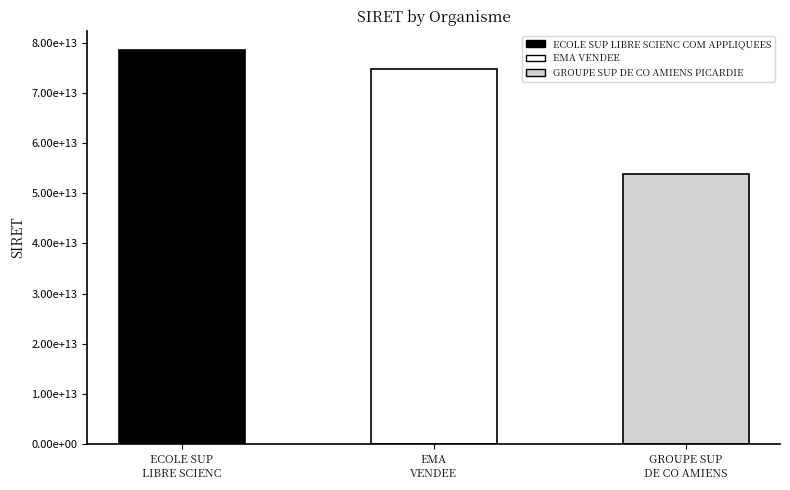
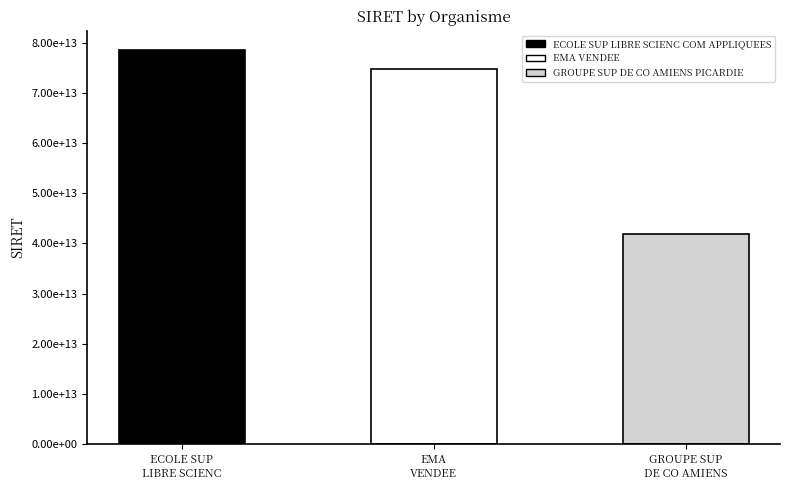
  {
    "ECOLE SUP LIBRE SCIENC": 78000000000000,
    "EMA VENDEE": 75000000000000,
-   "GROUPE SUP DE CO AMIENS": 54000000000000
+   "GROUPE SUP DE CO AMIENS": 42000000000000
  }
